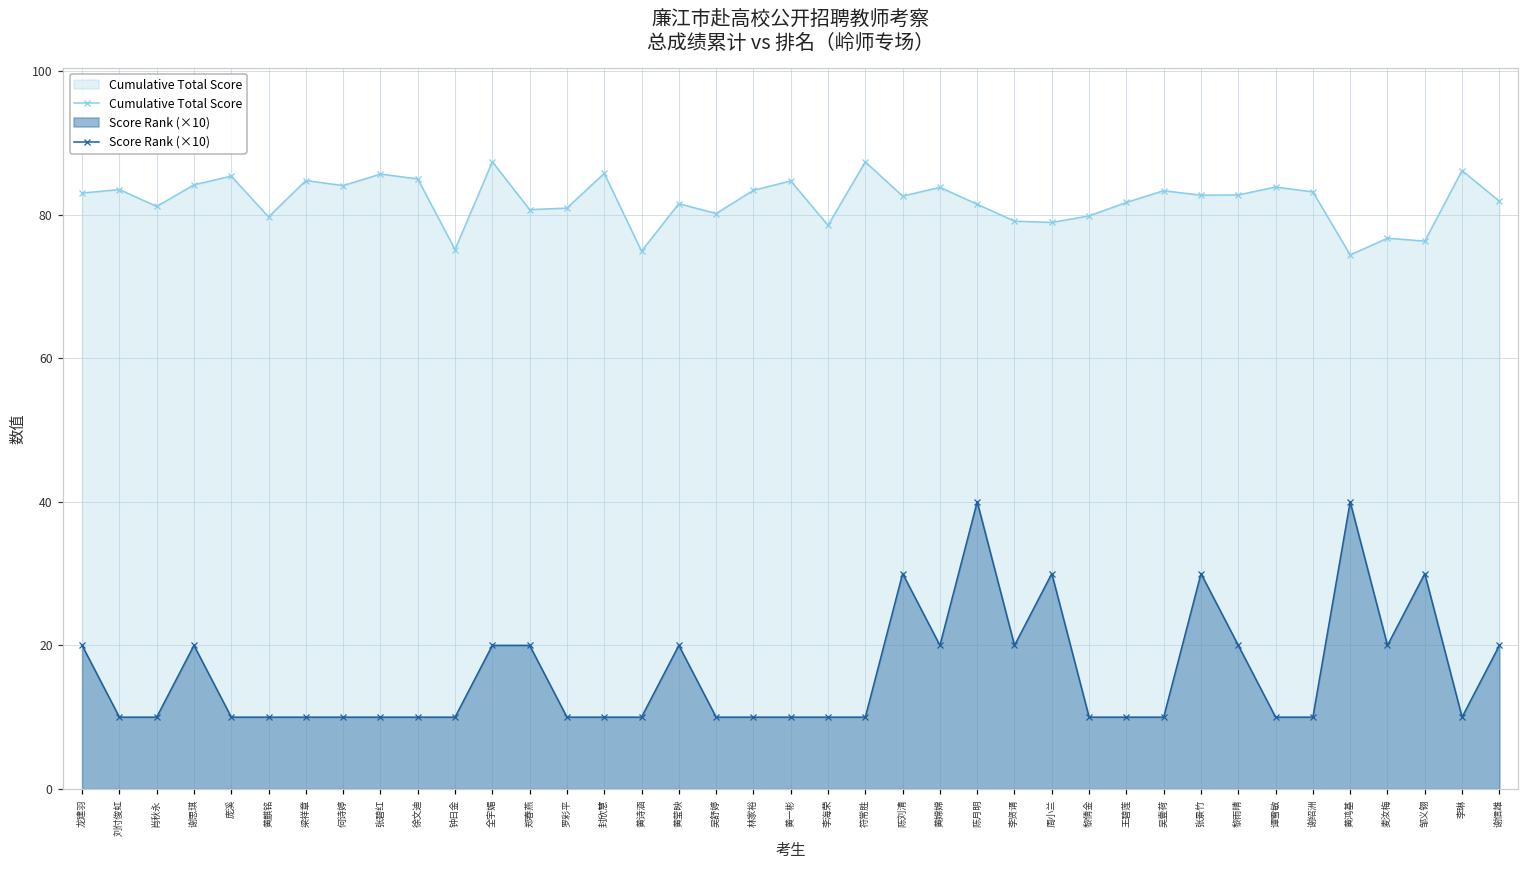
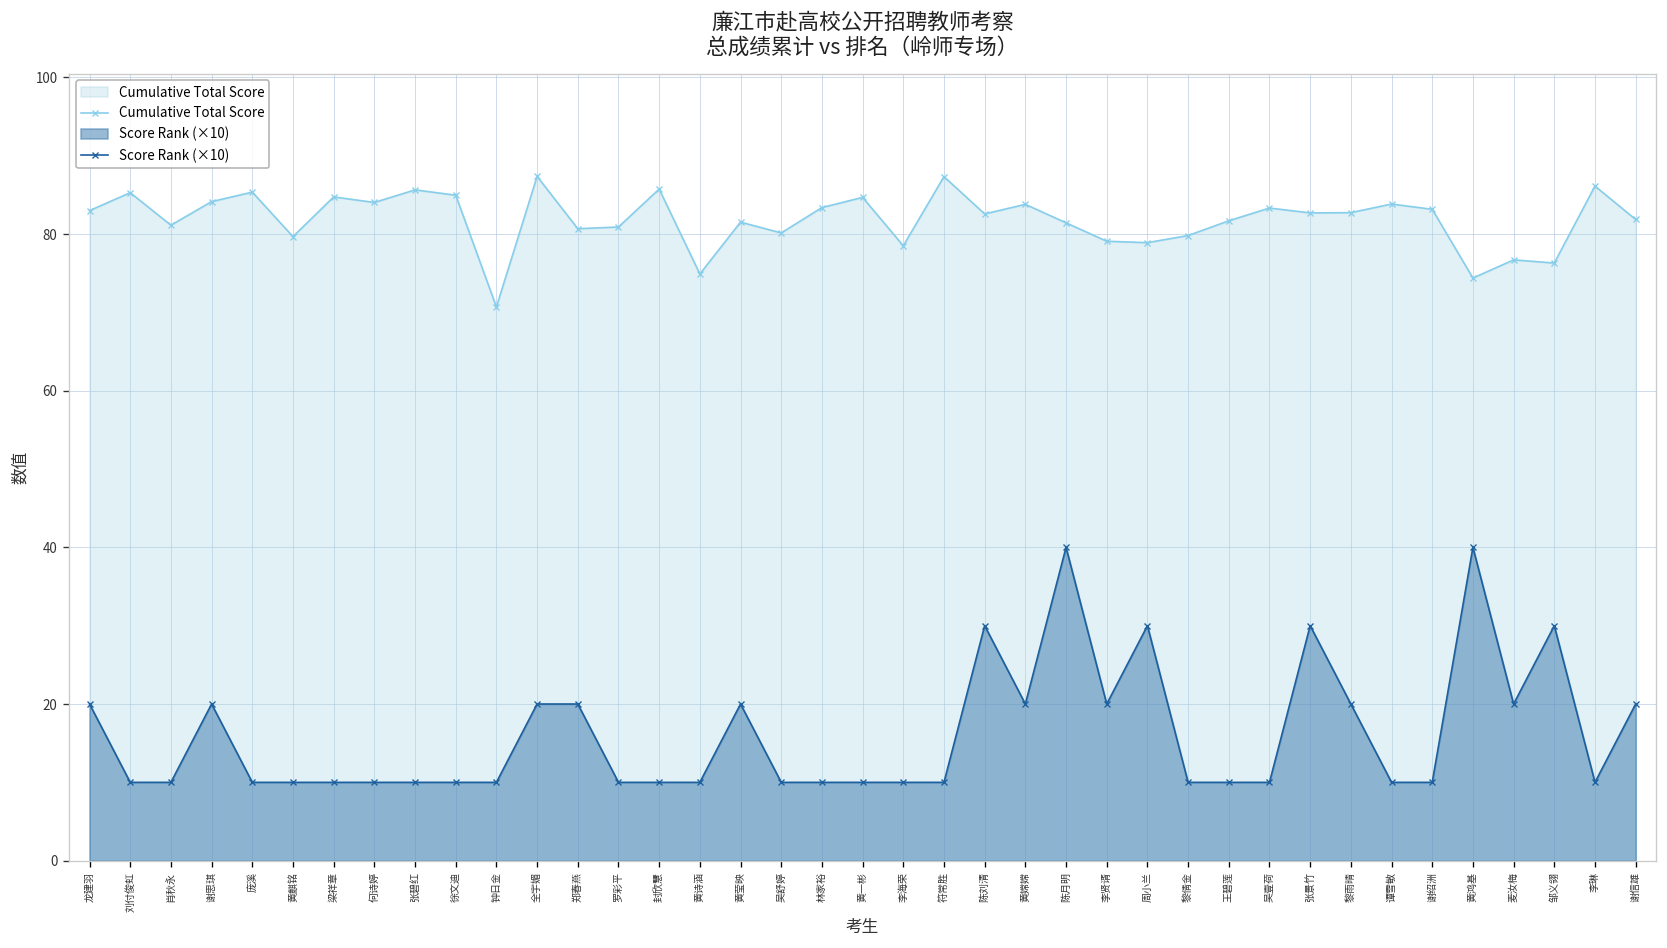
  {
    "Cumulative Total Score": {
      "龙建羽": 83,
-     "刘付俊虹": 83,
+     "刘付俊虹": 85,
      "肖秋永": 81,
      "谢思琪": 84,
      "庞溪": 85,
      "黄麒铭": 80,
      "梁祥章": 85,
      "何诗婷": 84,
      "张碧红": 86,
      "徐文迪": 85,
-     "钟日金": 75,
+     "钟日金": 71,
      "全宇媚": 87,
      "郑春燕": 81,
      "罗彩平": 81,
      "封欣慧": 86,
      "黄诗涵": 75,
      "黄莹映": 82,
      "吴舒婷": 80,
      "林家裕": 83,
      "黄一彬": 85,
      "李海荣": 79,
      "符常胜": 87,
      "陈刘清": 83,
      "黄嫦嫦": 84,
      "陈月明": 81,
      "李贤谞": 79,
      "周小兰": 79,
      "黎倩金": 80,
      "王碧莲": 82,
      "吴壹荷": 83,
      "张景竹": 83,
      "黎雨晴": 83,
      "谭雪敏": 84,
      "谢绍洲": 83,
      "黄鸿基": 74,
      "麦汝梅": 77,
      "邹义翎": 76,
      "李琳": 86,
      "谢信雄": 82
    }
  }
